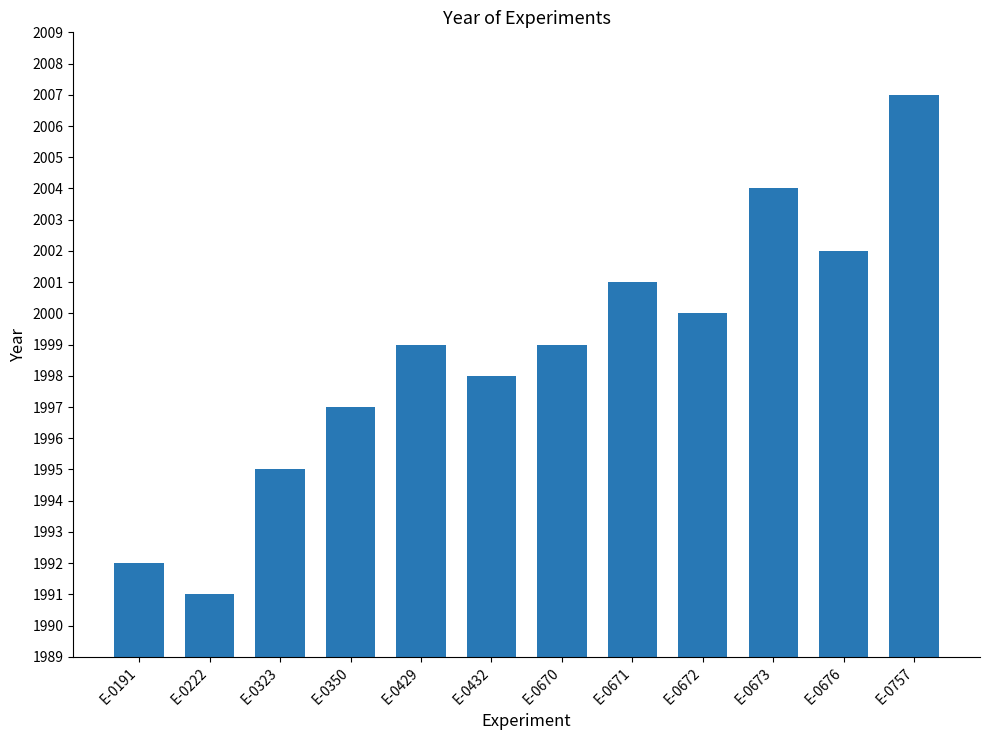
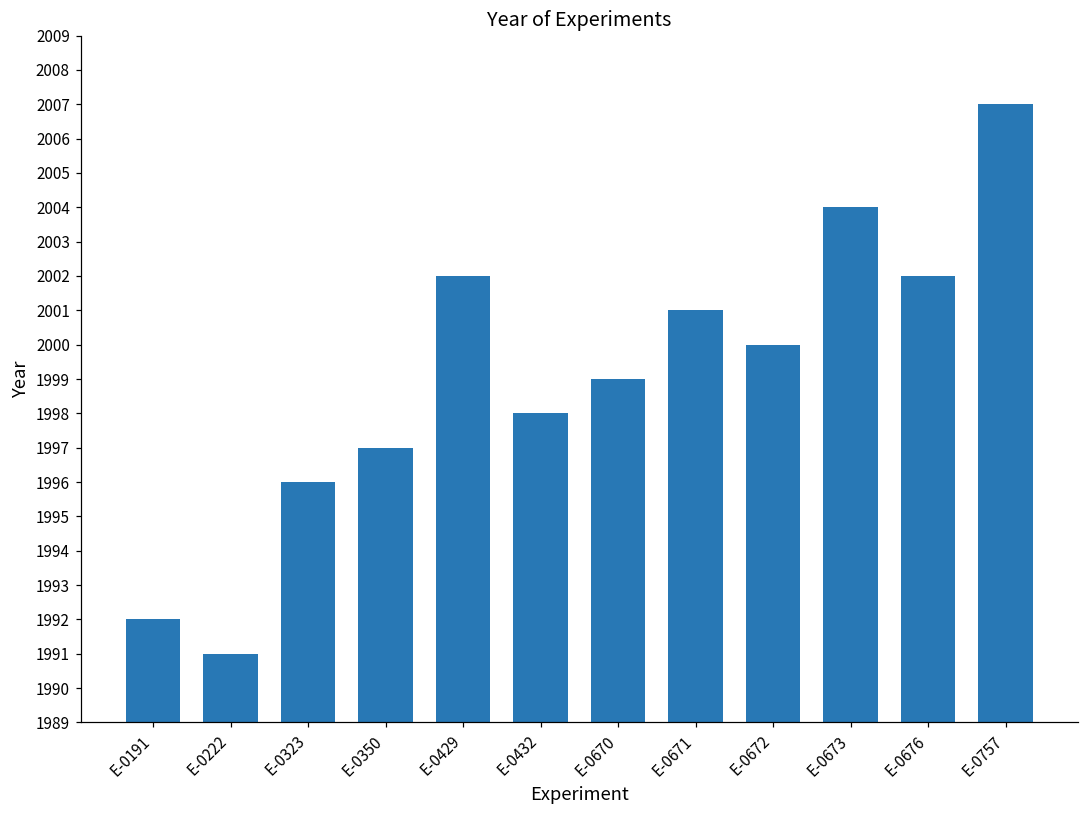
  {
    "E-0191": 1992,
    "E-0222": 1991,
-   "E-0323": 1995,
+   "E-0323": 1996,
    "E-0350": 1997,
-   "E-0429": 1999,
+   "E-0429": 2002,
    "E-0432": 1998,
    "E-0670": 1999,
    "E-0671": 2001,
    "E-0672": 2000,
    "E-0673": 2004,
    "E-0676": 2002,
    "E-0757": 2007
  }
